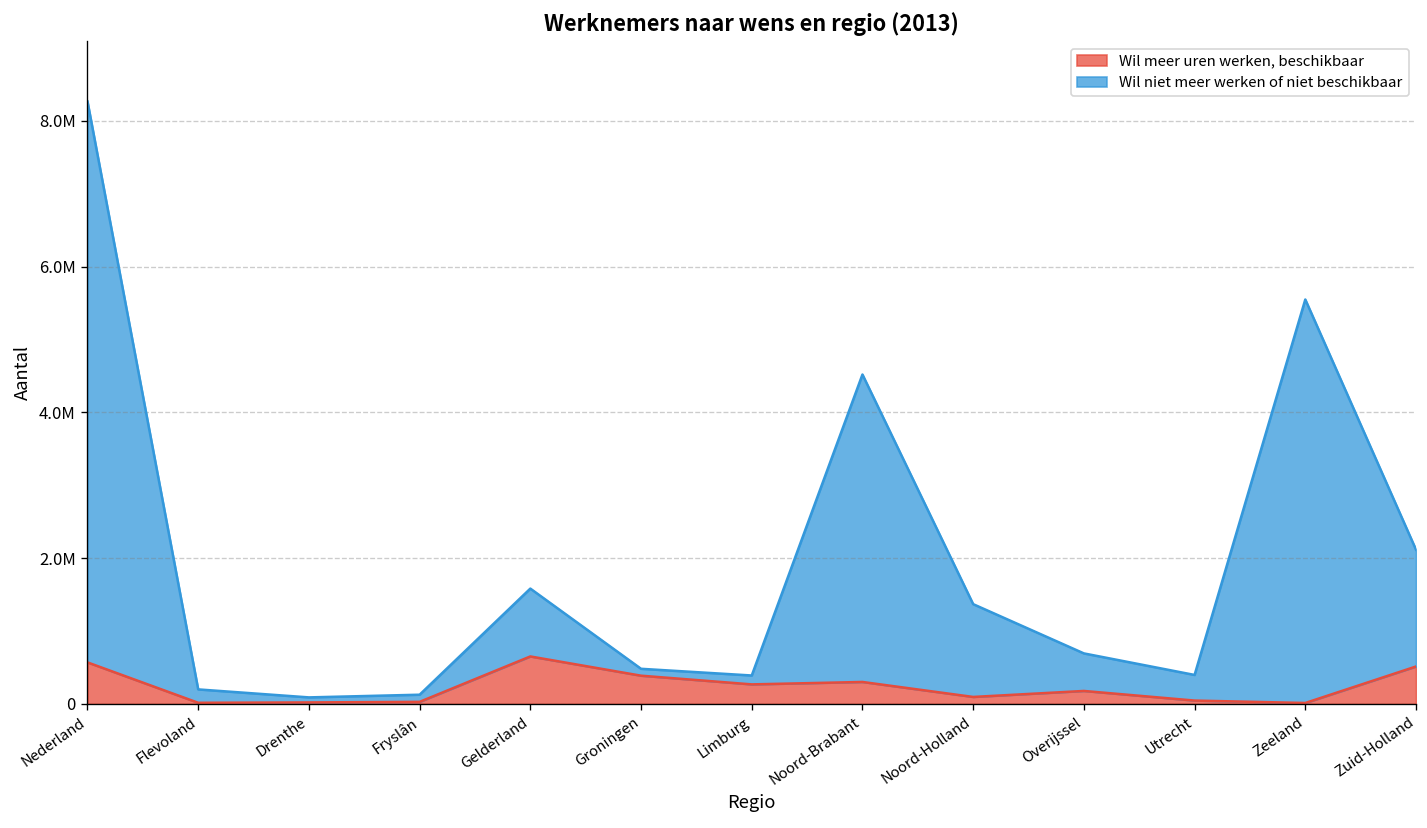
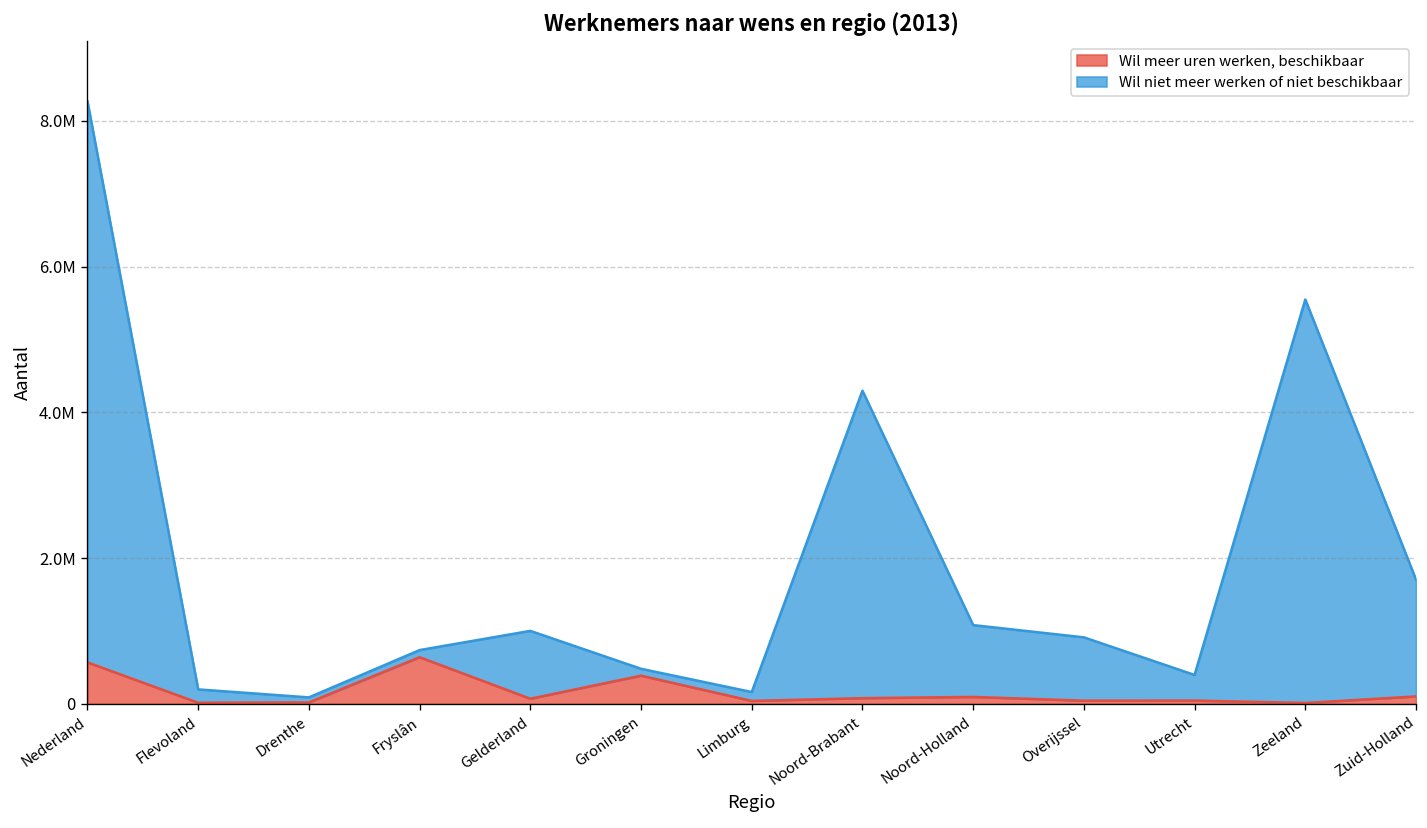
  {
    "Wil meer uren werken, beschikbaar": {
      "Nederland": 600000,
      "Flevoland": 0,
      "Drenthe": 0,
-     "Fryslân": 0,
-     "Gelderland": 700000,
+     "Fryslân": 600000,
+     "Gelderland": 100000,
      "Groningen": 400000,
-     "Limburg": 300000,
-     "Noord-Brabant": 300000,
+     "Limburg": 0,
+     "Noord-Brabant": 100000,
      "Noord-Holland": 100000,
-     "Overijssel": 200000,
+     "Overijssel": 0,
      "Utrecht": 0,
      "Zeeland": 0,
-     "Zuid-Holland": 500000
+     "Zuid-Holland": 100000
    },
    "Wil niet meer werken of niet beschikbaar": {
      "Nederland": 7700000,
      "Flevoland": 200000,
      "Drenthe": 100000,
      "Fryslân": 100000,
      "Gelderland": 900000,
      "Groningen": 100000,
      "Limburg": 100000,
      "Noord-Brabant": 4200000,
-     "Noord-Holland": 1300000,
-     "Overijssel": 500000,
+     "Noord-Holland": 1000000,
+     "Overijssel": 900000,
      "Utrecht": 400000,
      "Zeeland": 5500000,
      "Zuid-Holland": 1600000
    }
  }
